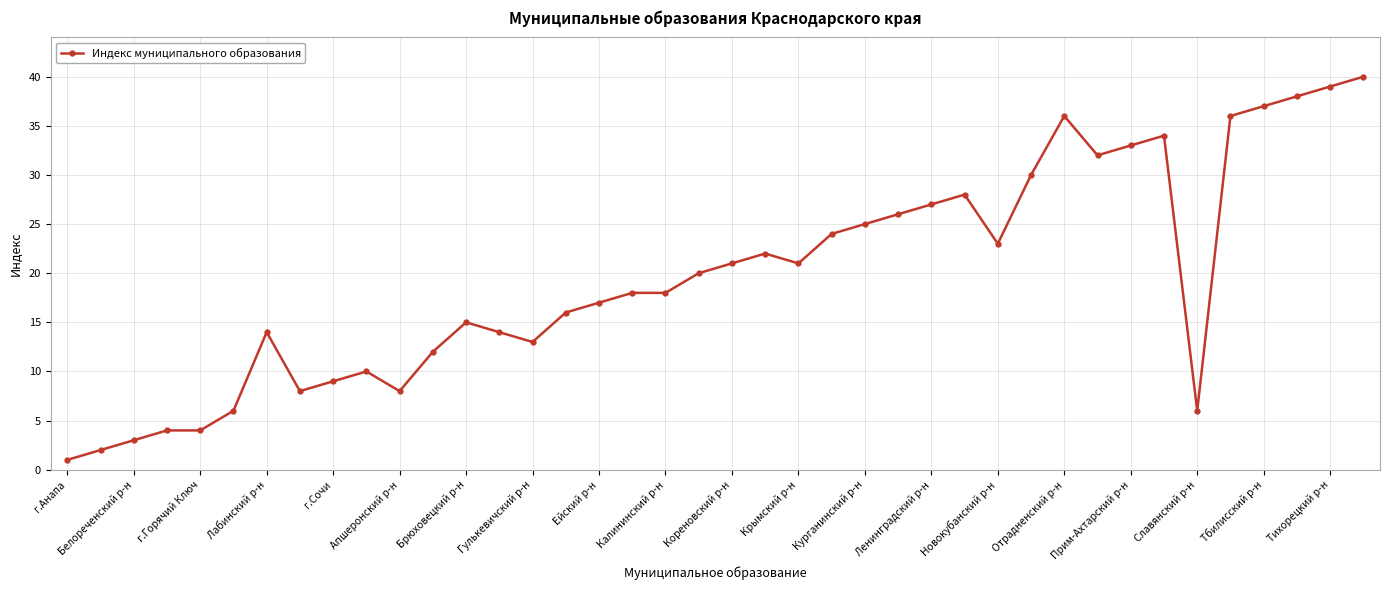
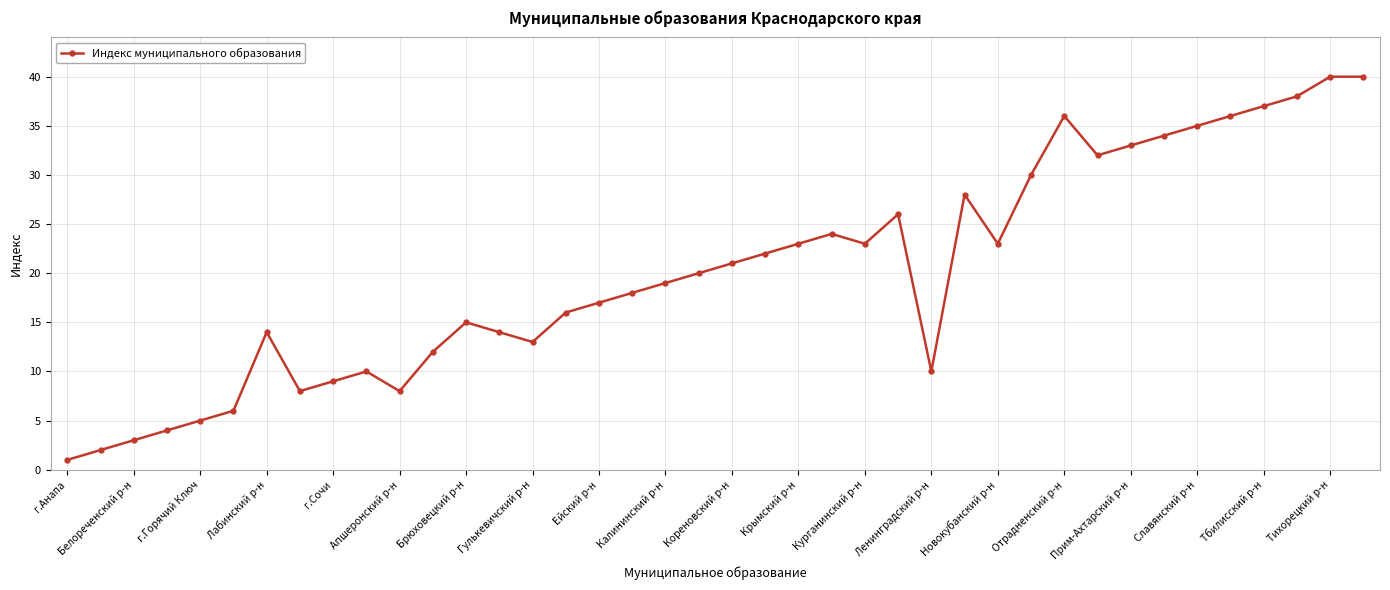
  {
    "г.Анапа": 1,
    "Белореченский р-н": 3,
-   "г.Горячий Ключ": 4,
+   "г.Горячий Ключ": 5,
    "Лабинский р-н": 14,
    "г.Сочи": 9,
    "Апшеронский р-н": 8,
    "Брюховецкий р-н": 15,
    "Гулькевичский р-н": 13,
    "Ейский р-н": 17,
-   "Калининский р-н": 18,
+   "Калининский р-н": 19,
    "Кореновский р-н": 21,
-   "Крымский р-н": 21,
-   "Курганинский р-н": 25,
-   "Ленинградский р-н": 27,
+   "Крымский р-н": 23,
+   "Курганинский р-н": 23,
+   "Ленинградский р-н": 10,
    "Новокубанский р-н": 23,
    "Отрадненский р-н": 36,
    "Прим-Ахтарский р-н": 33,
-   "Славянский р-н": 6,
+   "Славянский р-н": 35,
    "Тбилисский р-н": 37,
-   "Тихорецкий р-н": 39
+   "Тихорецкий р-н": 40
  }
